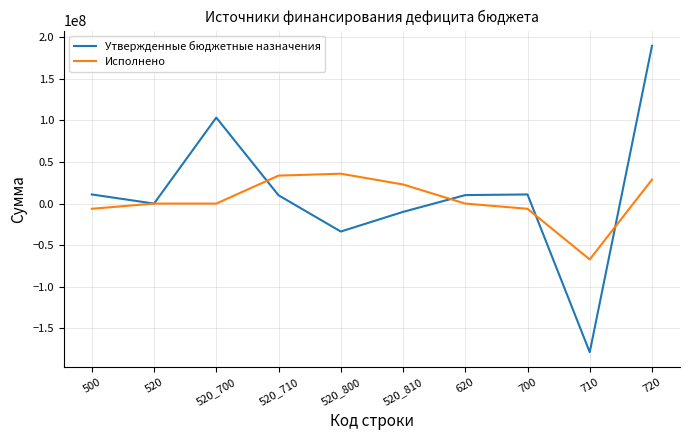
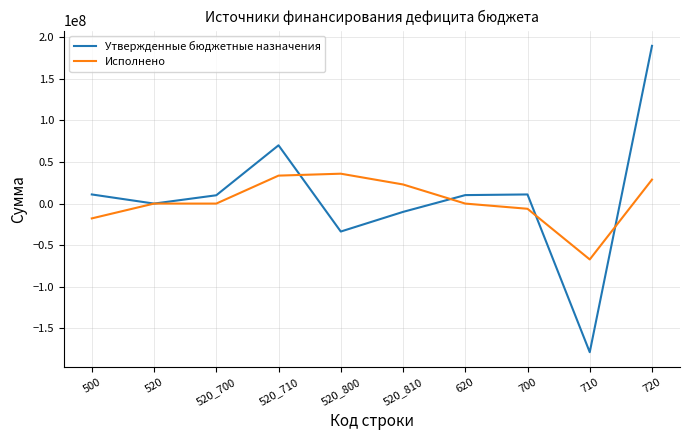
  {
    "Утвержденные бюджетные назначения": {
      "500": 10000000,
-     "520_700": 100000000,
-     "520_710": 10000000,
+     "520_700": 10000000,
+     "520_710": 70000000,
      "520_800": -30000000,
      "520_810": -10000000,
      "620": 10000000,
      "700": 10000000,
      "710": -180000000,
      "720": 190000000
    },
    "Исполнено": {
-     "500": -10000000,
+     "500": -20000000,
      "520_700": 0,
      "520_710": 30000000,
      "520_800": 40000000,
      "520_810": 20000000,
      "620": 0,
      "700": -10000000,
      "710": -70000000,
      "720": 30000000
    }
  }
